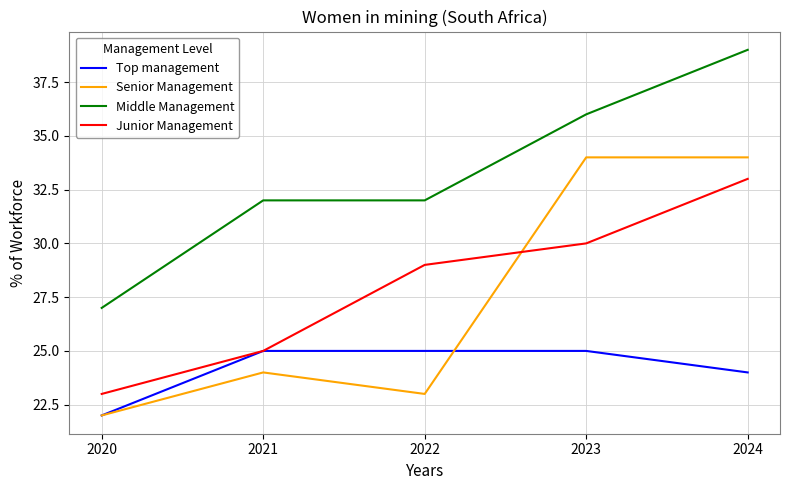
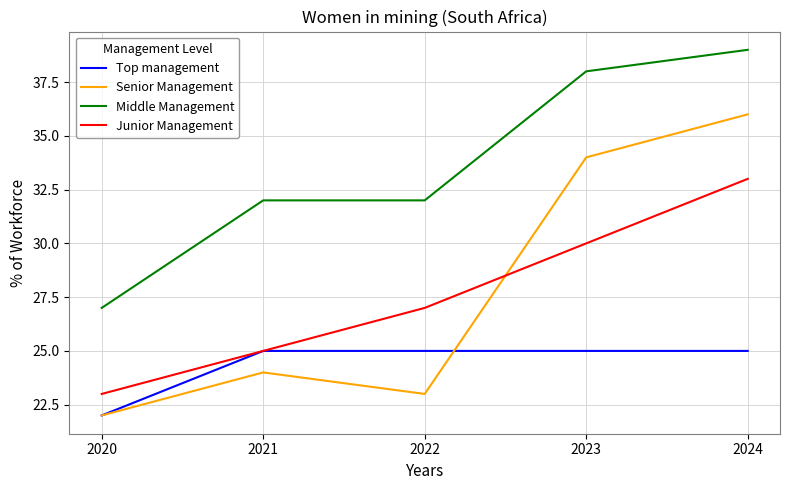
  {
    "Top management": {
      "2022": 25,
      "2023": 25,
-     "2024": 24
+     "2024": 25
    },
    "Senior Management": {
      "2021": 24,
      "2022": 23,
      "2023": 34,
-     "2024": 34
+     "2024": 36
    },
    "Middle Management": {
      "2020": 27,
      "2021": 32,
      "2022": 32,
-     "2023": 36,
+     "2023": 38,
      "2024": 39
    },
    "Junior Management": {
      "2020": 23,
-     "2022": 29,
+     "2022": 27,
      "2023": 30,
      "2024": 33
    }
  }
